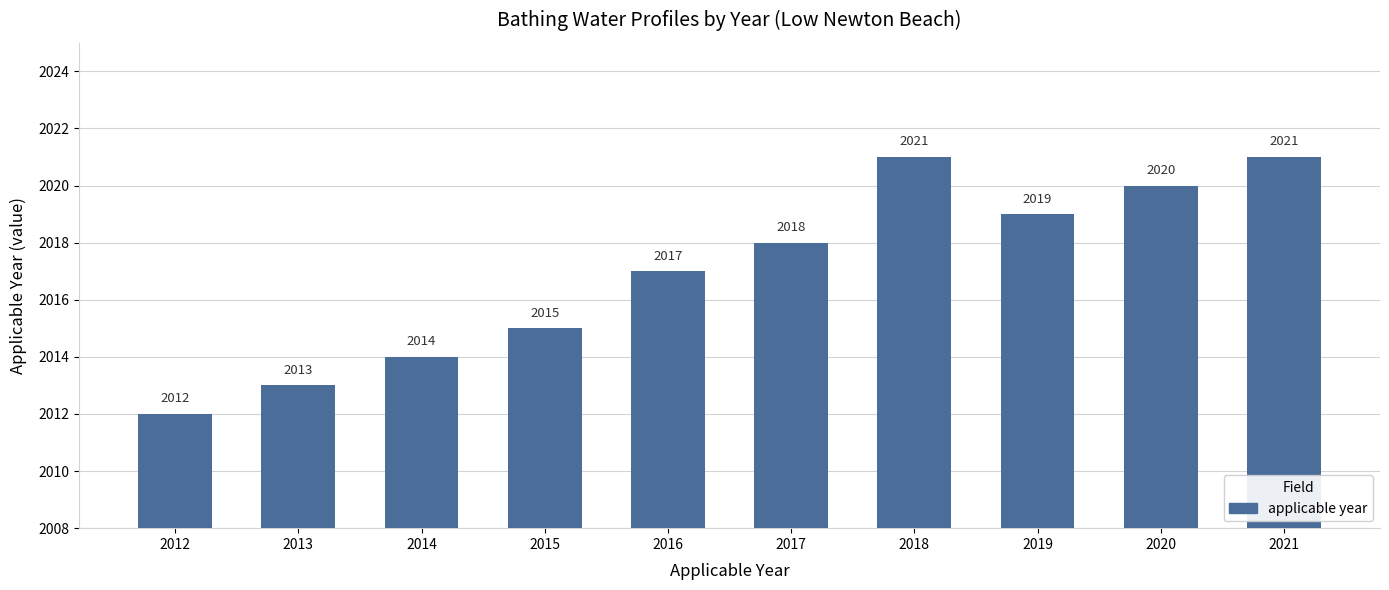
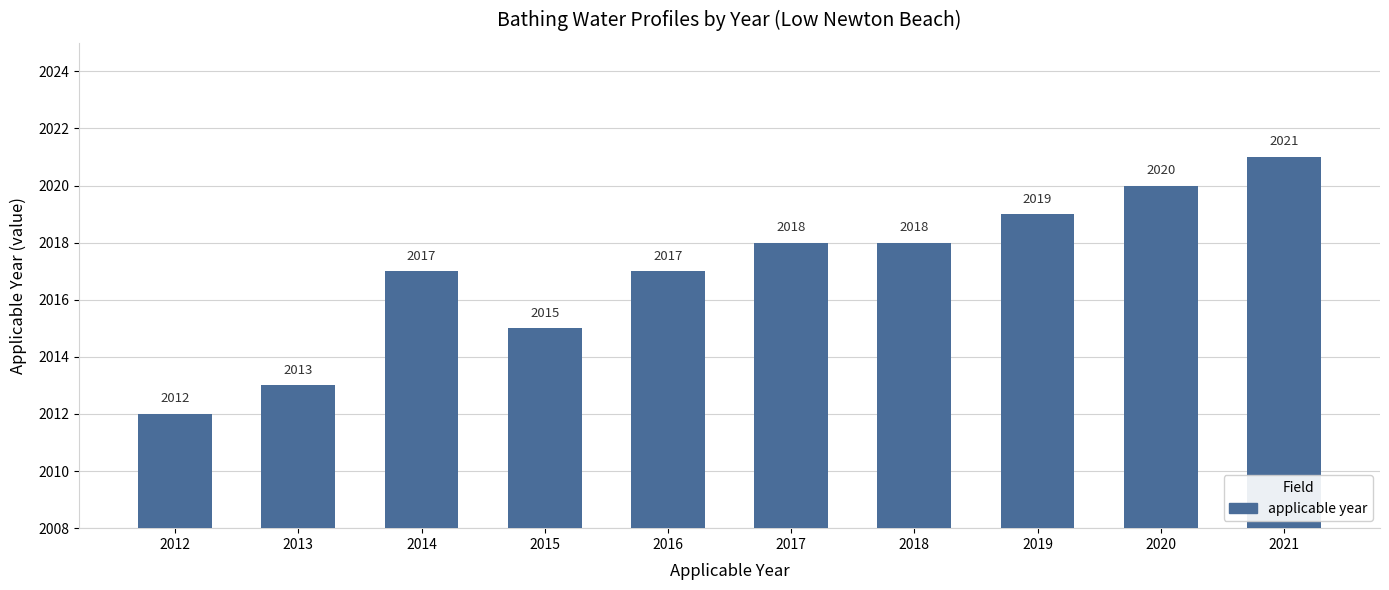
  {
    "2012": 2012,
    "2013": 2013,
-   "2014": 2014,
+   "2014": 2017,
    "2015": 2015,
    "2016": 2017,
    "2017": 2018,
-   "2018": 2021,
+   "2018": 2018,
    "2019": 2019,
    "2020": 2020,
    "2021": 2021
  }
